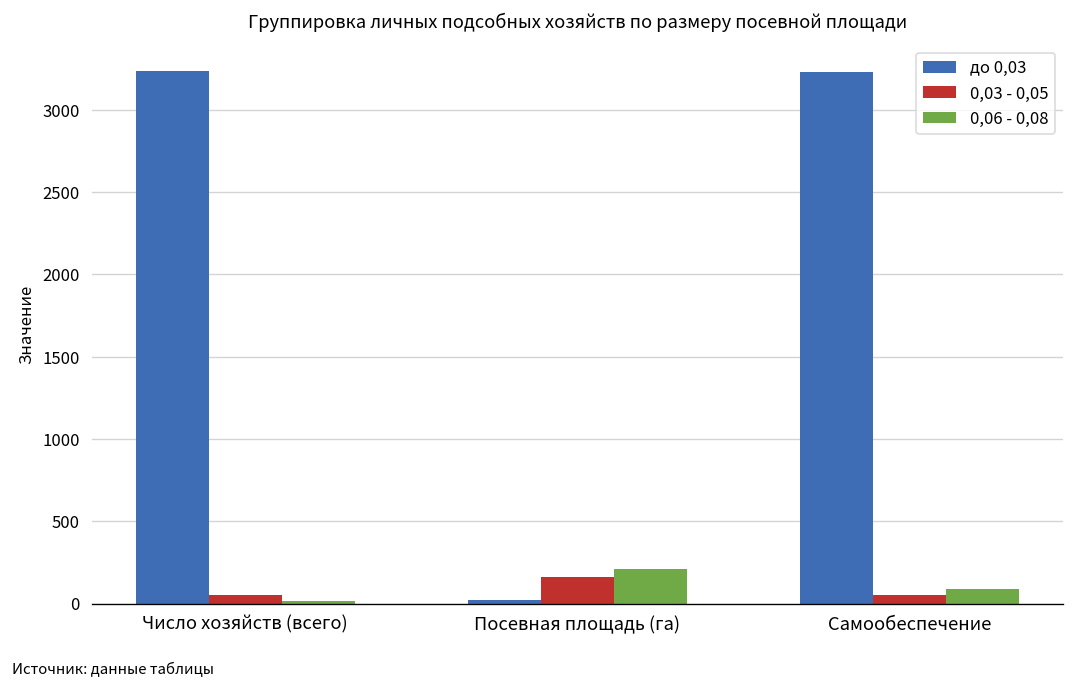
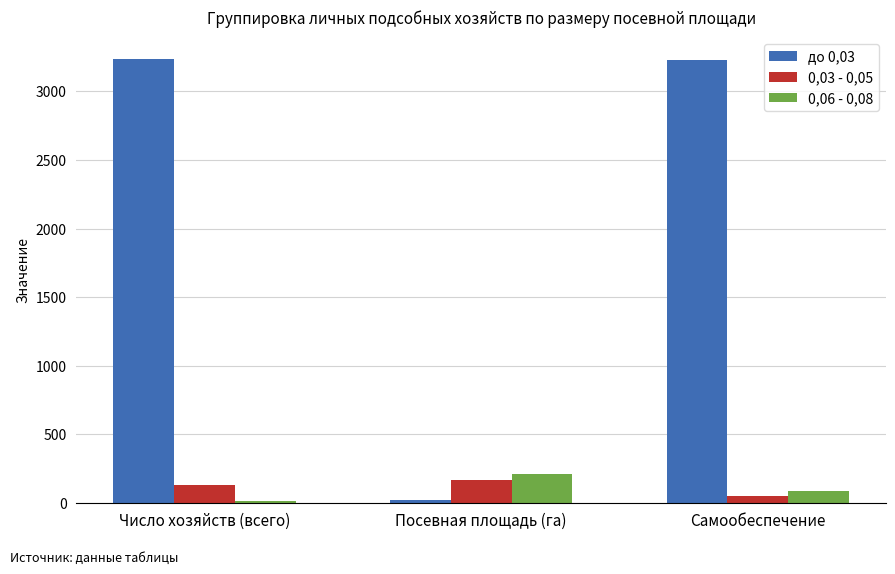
  {
    "до 0,03": {
      "Число хозяйств (всего)": 3230,
      "Посевная площадь (га)": 20,
      "Самообеспечение": 3230
    },
    "0,03 - 0,05": {
-     "Число хозяйств (всего)": 50,
+     "Число хозяйств (всего)": 130,
      "Посевная площадь (га)": 160,
      "Самообеспечение": 50
    },
    "0,06 - 0,08": {
      "Посевная площадь (га)": 210,
      "Самообеспечение": 90
    }
  }
